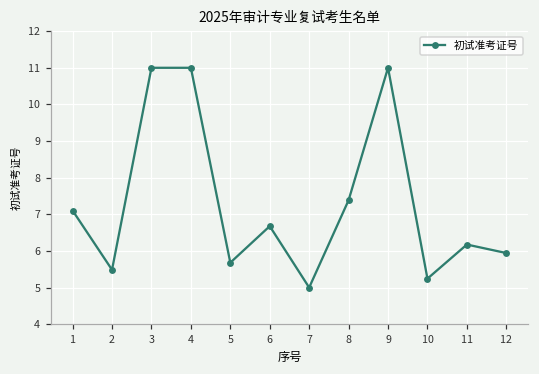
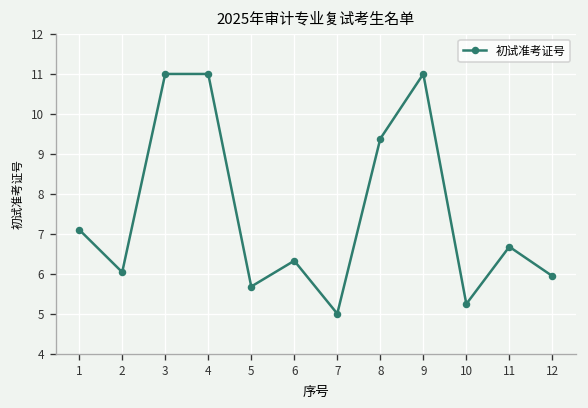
  {
    "1": 7.1,
-   "2": 5.5,
+   "2": 6.0,
    "3": 11.0,
    "4": 11.0,
    "5": 5.7,
-   "6": 6.7,
+   "6": 6.3,
    "7": 5.0,
-   "8": 7.4,
+   "8": 9.4,
    "9": 11.0,
    "10": 5.2,
-   "11": 6.2,
+   "11": 6.7,
    "12": 5.9
  }
